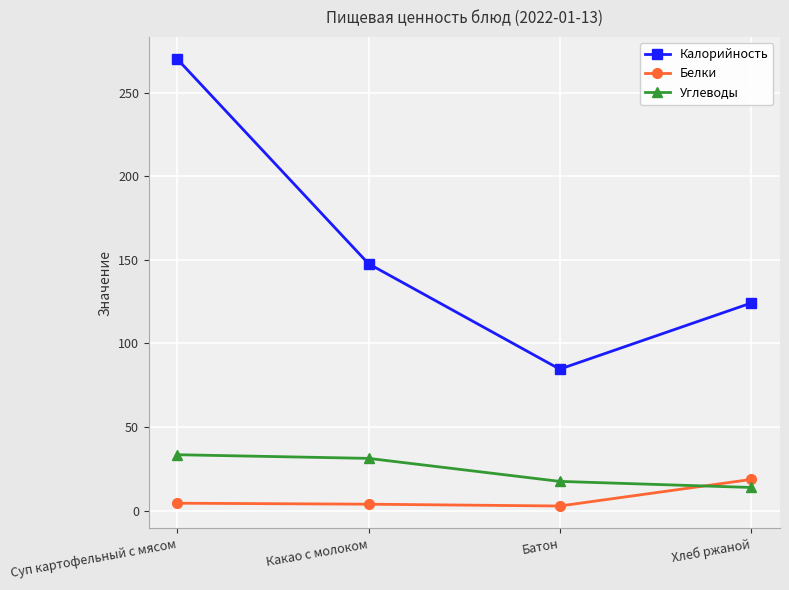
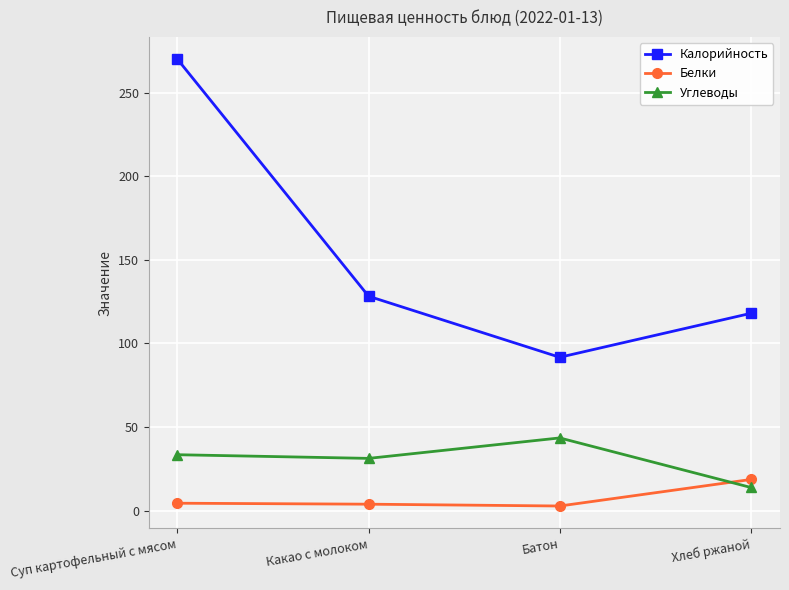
  {
    "Калорийность": {
      "Суп картофельный с мясом": 270,
-     "Какао с молоком": 148,
-     "Батон": 85,
-     "Хлеб ржаной": 124
+     "Какао с молоком": 128,
+     "Батон": 92,
+     "Хлеб ржаной": 118
    },
    "Белки": {
      "Суп картофельный с мясом": 4,
      "Какао с молоком": 4,
      "Батон": 3,
      "Хлеб ржаной": 19
    },
    "Углеводы": {
      "Суп картофельный с мясом": 33,
      "Какао с молоком": 31,
-     "Батон": 17,
+     "Батон": 43,
      "Хлеб ржаной": 14
    }
  }
